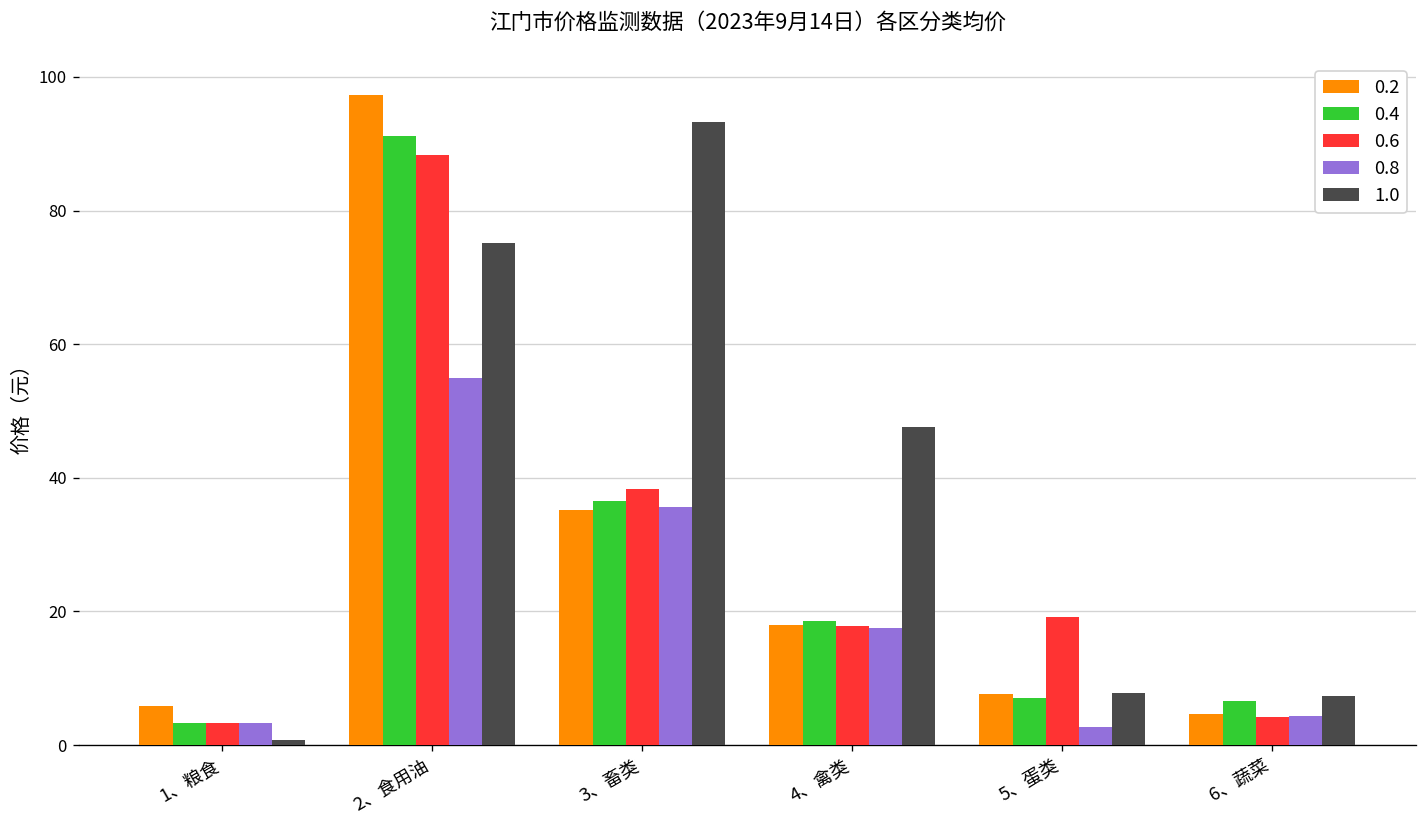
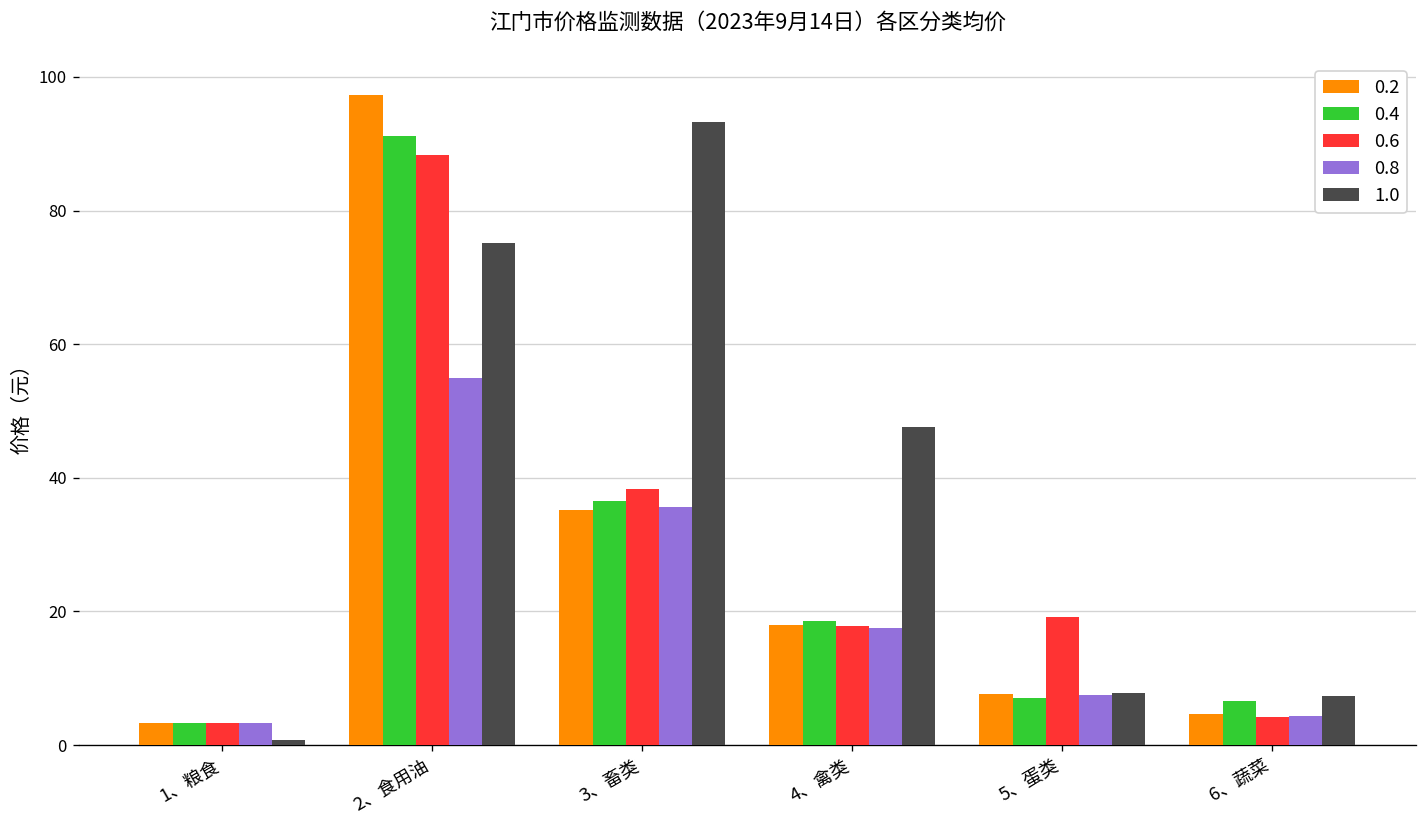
  {
    "0.2": {
-     "1、粮食": 6,
+     "1、粮食": 3,
      "2、食用油": 97,
      "3、畜类": 35,
      "4、禽类": 18,
      "5、蛋类": 8,
      "6、蔬菜": 5
    },
    "0.4": {
      "1、粮食": 3,
      "2、食用油": 91,
      "3、畜类": 36,
      "4、禽类": 19,
      "5、蛋类": 7,
      "6、蔬菜": 7
    },
    "0.6": {
      "1、粮食": 3,
      "2、食用油": 88,
      "3、畜类": 38,
      "4、禽类": 18,
      "5、蛋类": 19,
      "6、蔬菜": 4
    },
    "0.8": {
      "1、粮食": 3,
      "2、食用油": 55,
      "3、畜类": 36,
      "4、禽类": 18,
-     "5、蛋类": 3,
+     "5、蛋类": 8,
      "6、蔬菜": 4
    },
    "1.0": {
      "1、粮食": 1,
      "2、食用油": 75,
      "3、畜类": 93,
      "4、禽类": 48,
      "5、蛋类": 8,
      "6、蔬菜": 7
    }
  }
